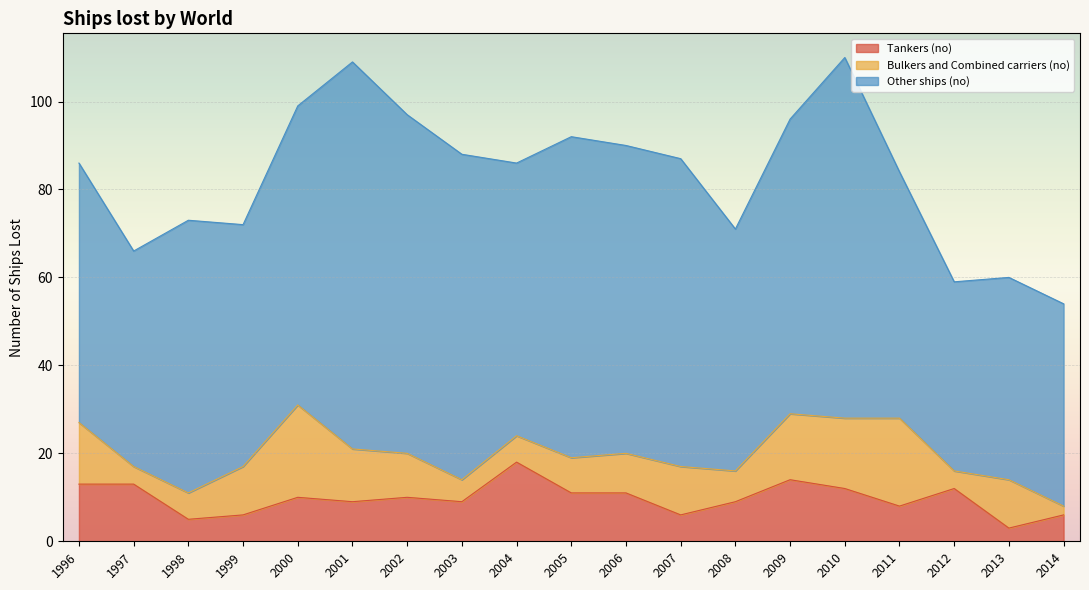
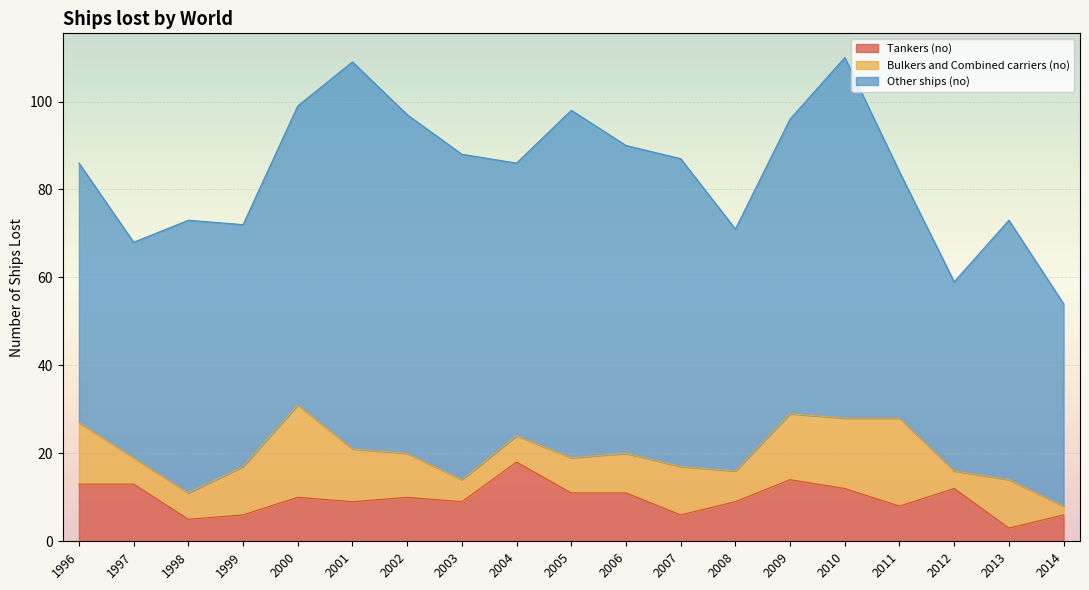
  {
    "Tankers (no)": {
      "1996": 13,
      "1997": 13,
      "1998": 5,
      "1999": 6,
      "2000": 10,
      "2001": 9,
      "2002": 10,
      "2003": 9,
      "2004": 18,
      "2005": 11,
      "2006": 11,
      "2007": 6,
      "2008": 9,
      "2009": 14,
      "2010": 12,
      "2011": 8,
      "2012": 12,
      "2013": 3,
      "2014": 6
    },
    "Bulkers and Combined carriers (no)": {
      "1996": 14,
-     "1997": 4,
+     "1997": 6,
      "1998": 6,
      "1999": 11,
      "2000": 21,
      "2001": 12,
      "2002": 10,
      "2003": 5,
      "2004": 6,
      "2005": 8,
      "2006": 9,
      "2007": 11,
      "2008": 7,
      "2009": 15,
      "2010": 16,
      "2011": 20,
      "2012": 4,
      "2013": 11,
      "2014": 2
    },
    "Other ships (no)": {
      "1996": 59,
      "1997": 49,
      "1998": 62,
      "1999": 55,
      "2000": 68,
      "2001": 88,
      "2002": 77,
      "2003": 74,
      "2004": 62,
-     "2005": 73,
+     "2005": 79,
      "2006": 70,
      "2007": 70,
      "2008": 55,
      "2009": 67,
      "2010": 82,
      "2011": 56,
      "2012": 43,
-     "2013": 46,
+     "2013": 59,
      "2014": 46
    }
  }
